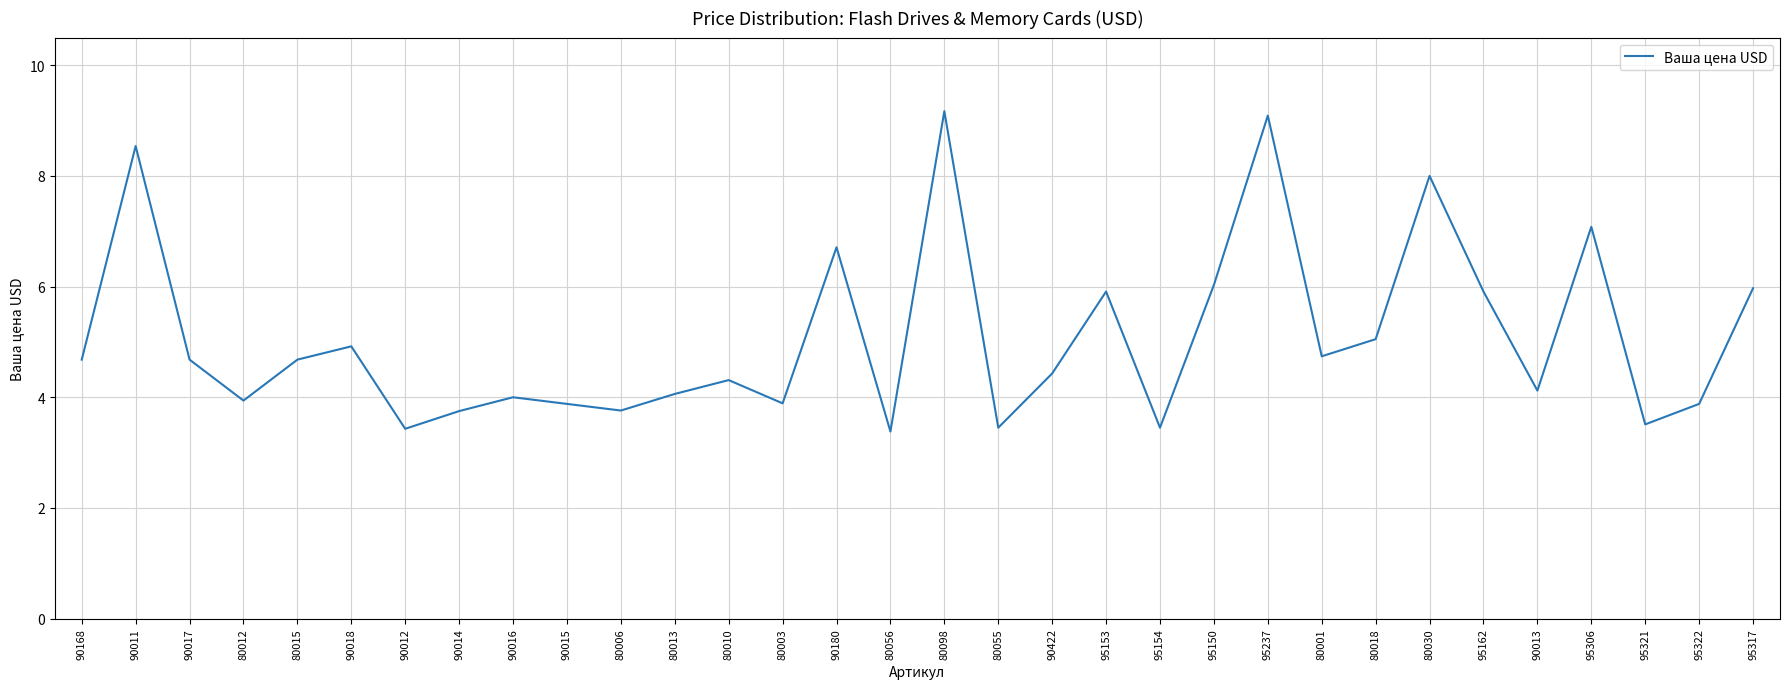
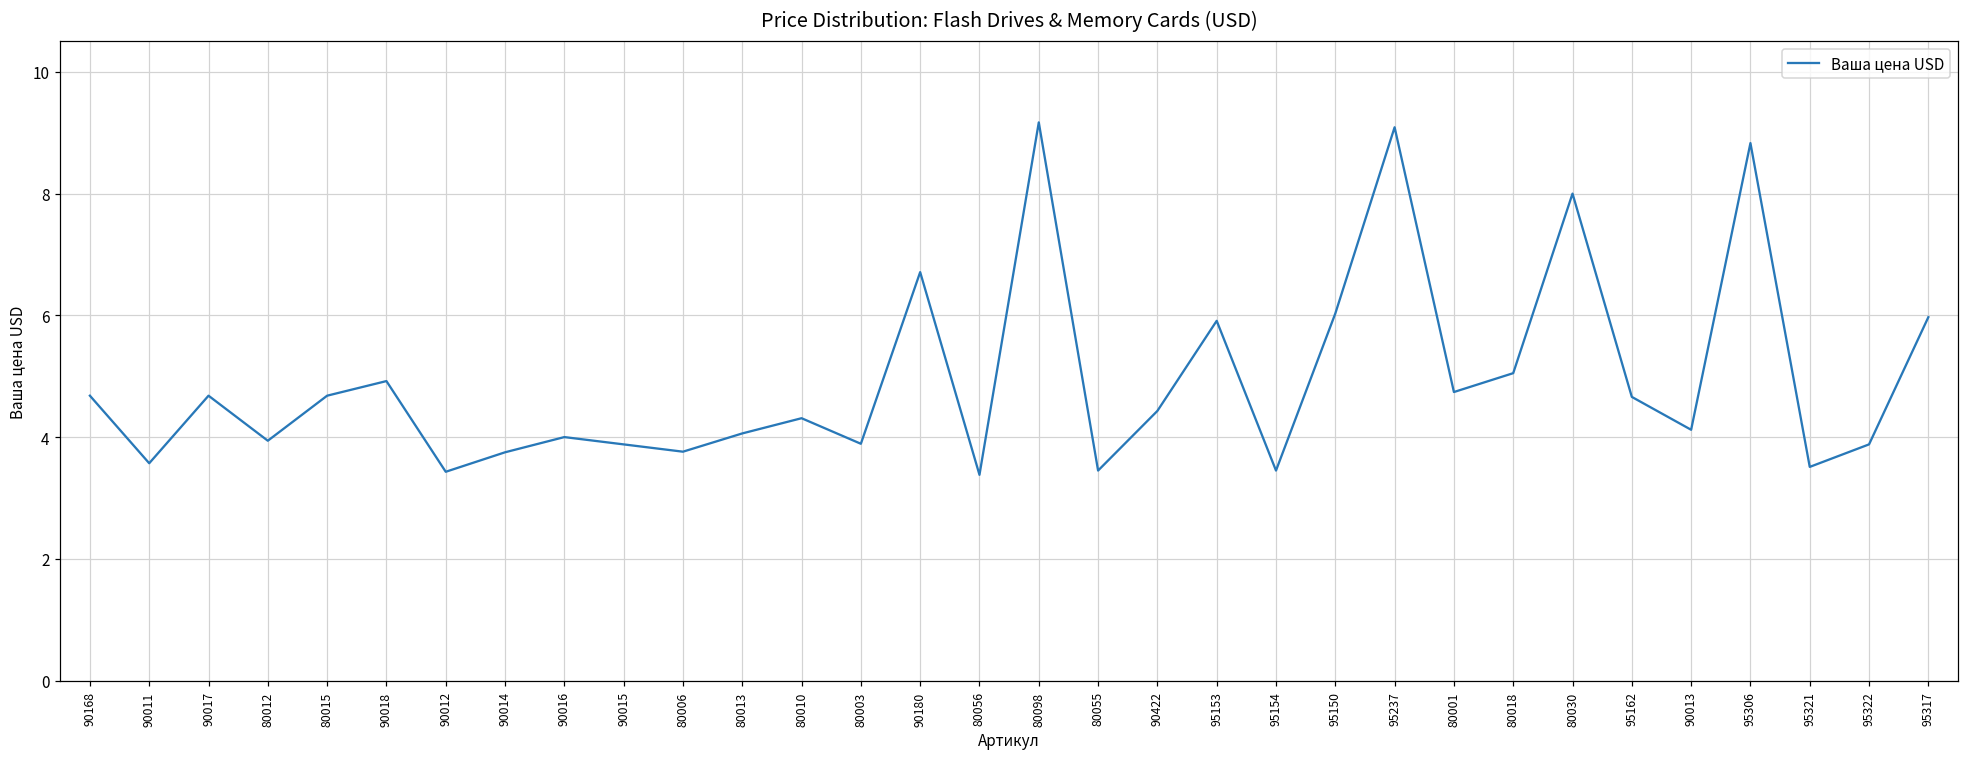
  {
    "90168": 4.7,
-   "90011": 8.5,
+   "90011": 3.6,
    "90017": 4.7,
    "80012": 3.9,
    "80015": 4.7,
    "90018": 4.9,
    "90012": 3.4,
    "90014": 3.8,
    "90016": 4.0,
    "90015": 3.9,
    "80006": 3.8,
    "80013": 4.1,
    "80010": 4.3,
    "80003": 3.9,
    "90180": 6.7,
    "80056": 3.4,
    "80098": 9.2,
    "80055": 3.5,
    "90422": 4.4,
    "95153": 5.9,
    "95154": 3.5,
    "95150": 6.0,
    "95237": 9.1,
    "80001": 4.7,
    "80018": 5.1,
    "80030": 8.0,
-   "95162": 5.9,
+   "95162": 4.7,
    "90013": 4.1,
-   "95306": 7.1,
+   "95306": 8.8,
    "95321": 3.5,
    "95322": 3.9,
    "95317": 6.0
  }
